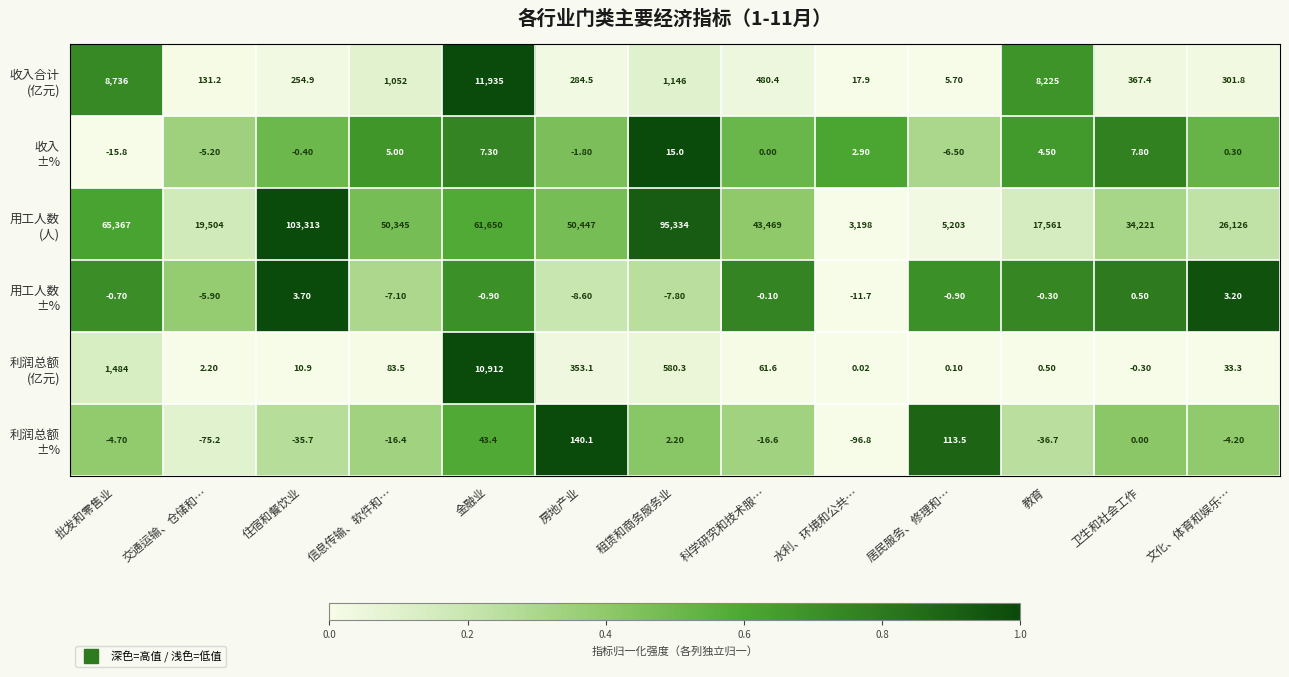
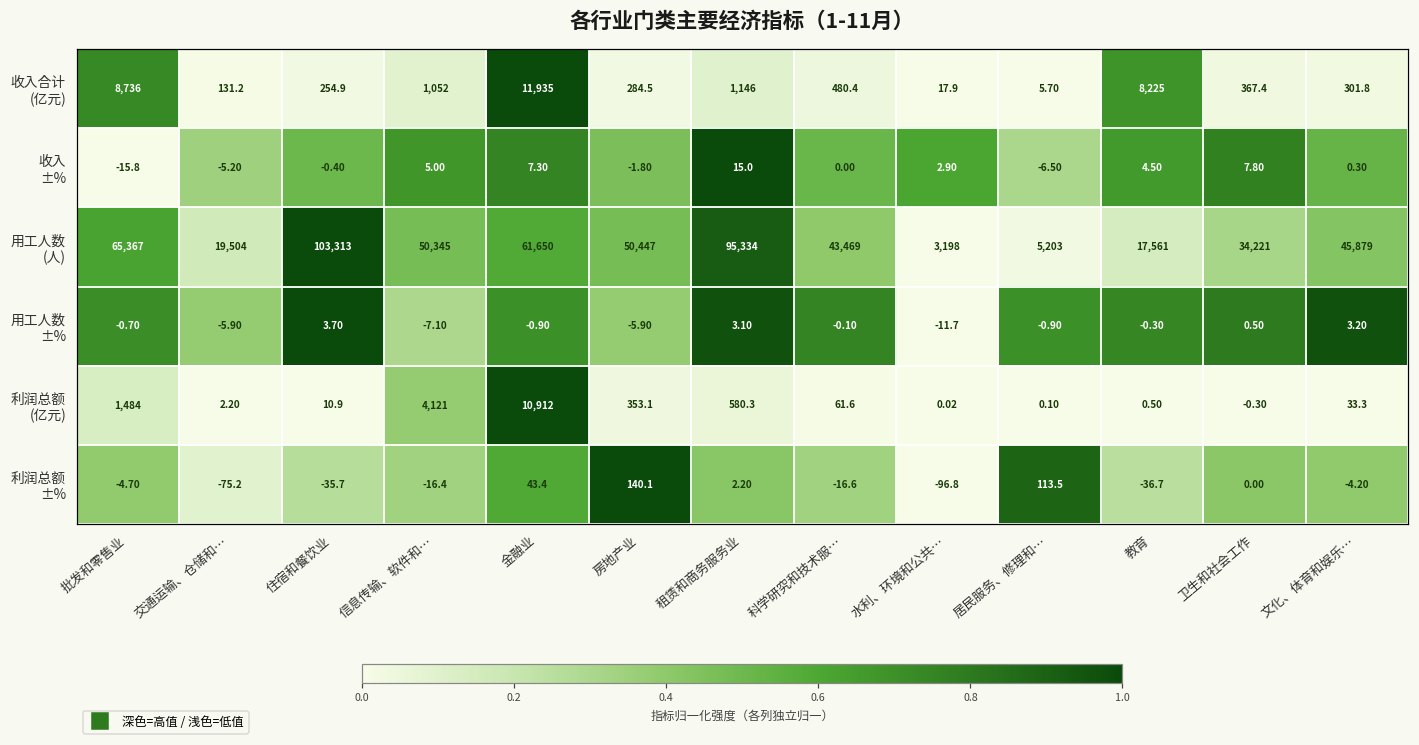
  {
    "收入合计 (亿元)": {
      "批发和零售业": "8,736",
      "交通运输、仓储和…": "131.2",
      "住宿和餐饮业": "254.9",
      "信息传输、软件和…": "1,052",
      "金融业": "11,935",
      "房地产业": "284.5",
      "租赁和商务服务业": "1,146",
      "科学研究和技术服…": "480.4",
      "水利、环境和公共…": "17.9",
      "居民服务、修理和…": "5.70",
      "教育": "8,225",
      "卫生和社会工作": "367.4",
      "文化、体育和娱乐…": "301.8"
    },
    "收入 ±%": {
      "批发和零售业": "-15.8",
      "交通运输、仓储和…": "-5.20",
      "住宿和餐饮业": "-0.40",
      "信息传输、软件和…": "5.00",
      "金融业": "7.30",
      "房地产业": "-1.80",
      "租赁和商务服务业": "15.0",
      "科学研究和技术服…": "0.00",
      "水利、环境和公共…": "2.90",
      "居民服务、修理和…": "-6.50",
      "教育": "4.50",
      "卫生和社会工作": "7.80",
      "文化、体育和娱乐…": "0.30"
    },
    "用工人数 (人)": {
      "批发和零售业": "65,367",
      "交通运输、仓储和…": "19,504",
      "住宿和餐饮业": "103,313",
      "信息传输、软件和…": "50,345",
      "金融业": "61,650",
      "房地产业": "50,447",
      "租赁和商务服务业": "95,334",
      "科学研究和技术服…": "43,469",
      "水利、环境和公共…": "3,198",
      "居民服务、修理和…": "5,203",
      "教育": "17,561",
      "卫生和社会工作": "34,221",
-     "文化、体育和娱乐…": "26,126"
+     "文化、体育和娱乐…": "45,879"
    },
    "用工人数 ±%": {
      "批发和零售业": "-0.70",
      "交通运输、仓储和…": "-5.90",
      "住宿和餐饮业": "3.70",
      "信息传输、软件和…": "-7.10",
      "金融业": "-0.90",
-     "房地产业": "-8.60",
-     "租赁和商务服务业": "-7.80",
+     "房地产业": "-5.90",
+     "租赁和商务服务业": "3.10",
      "科学研究和技术服…": "-0.10",
      "水利、环境和公共…": "-11.7",
      "居民服务、修理和…": "-0.90",
      "教育": "-0.30",
      "卫生和社会工作": "0.50",
      "文化、体育和娱乐…": "3.20"
    },
    "利润总额 (亿元)": {
      "批发和零售业": "1,484",
      "交通运输、仓储和…": "2.20",
      "住宿和餐饮业": "10.9",
-     "信息传输、软件和…": "83.5",
+     "信息传输、软件和…": "4,121",
      "金融业": "10,912",
      "房地产业": "353.1",
      "租赁和商务服务业": "580.3",
      "科学研究和技术服…": "61.6",
      "水利、环境和公共…": "0.02",
      "居民服务、修理和…": "0.10",
      "教育": "0.50",
      "卫生和社会工作": "-0.30",
      "文化、体育和娱乐…": "33.3"
    },
    "利润总额 ±%": {
      "批发和零售业": "-4.70",
      "交通运输、仓储和…": "-75.2",
      "住宿和餐饮业": "-35.7",
      "信息传输、软件和…": "-16.4",
      "金融业": "43.4",
      "房地产业": "140.1",
      "租赁和商务服务业": "2.20",
      "科学研究和技术服…": "-16.6",
      "水利、环境和公共…": "-96.8",
      "居民服务、修理和…": "113.5",
      "教育": "-36.7",
      "卫生和社会工作": "0.00",
      "文化、体育和娱乐…": "-4.20"
    }
  }
